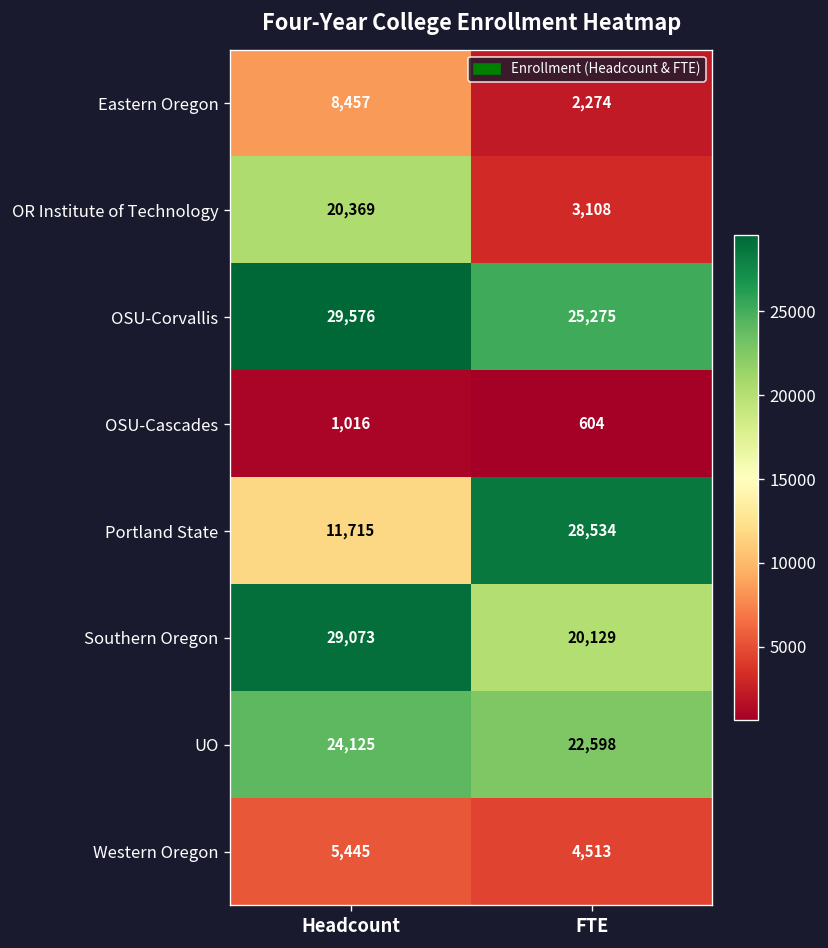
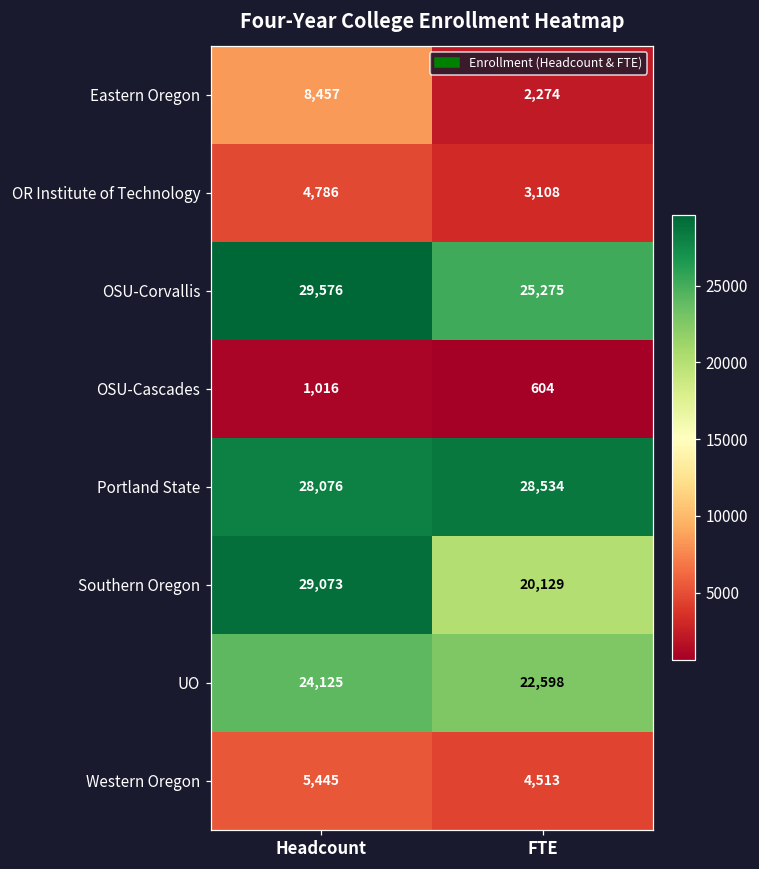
  {
    "Eastern Oregon": {
      "Headcount": "8,457",
      "FTE": "2,274"
    },
    "OR Institute of Technology": {
-     "Headcount": "20,369",
+     "Headcount": "4,786",
      "FTE": "3,108"
    },
    "OSU-Corvallis": {
      "Headcount": "29,576",
      "FTE": "25,275"
    },
    "OSU-Cascades": {
      "Headcount": "1,016",
      "FTE": "604"
    },
    "Portland State": {
-     "Headcount": "11,715",
+     "Headcount": "28,076",
      "FTE": "28,534"
    },
    "Southern Oregon": {
      "Headcount": "29,073",
      "FTE": "20,129"
    },
    "UO": {
      "Headcount": "24,125",
      "FTE": "22,598"
    },
    "Western Oregon": {
      "Headcount": "5,445",
      "FTE": "4,513"
    }
  }
